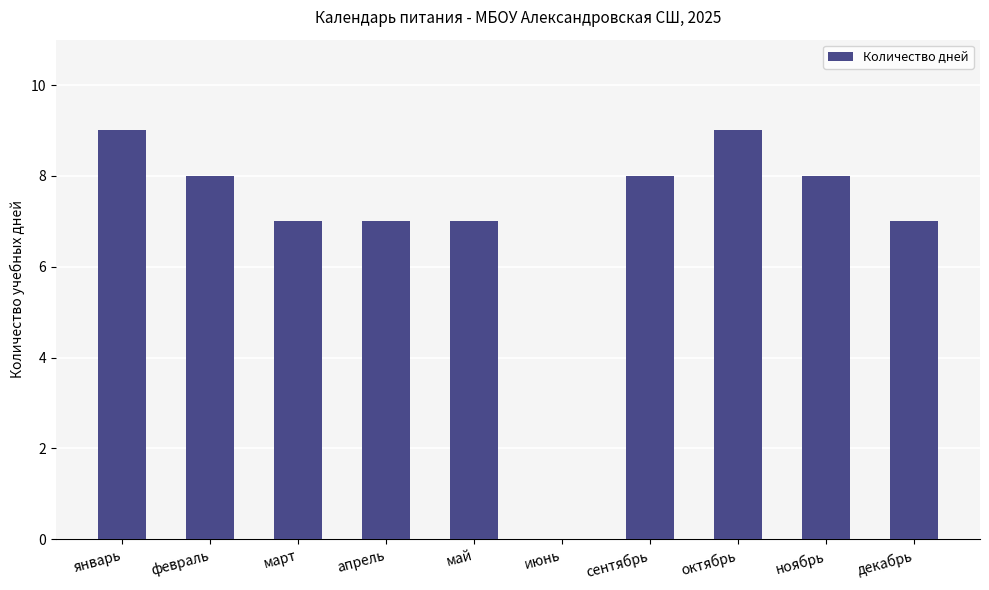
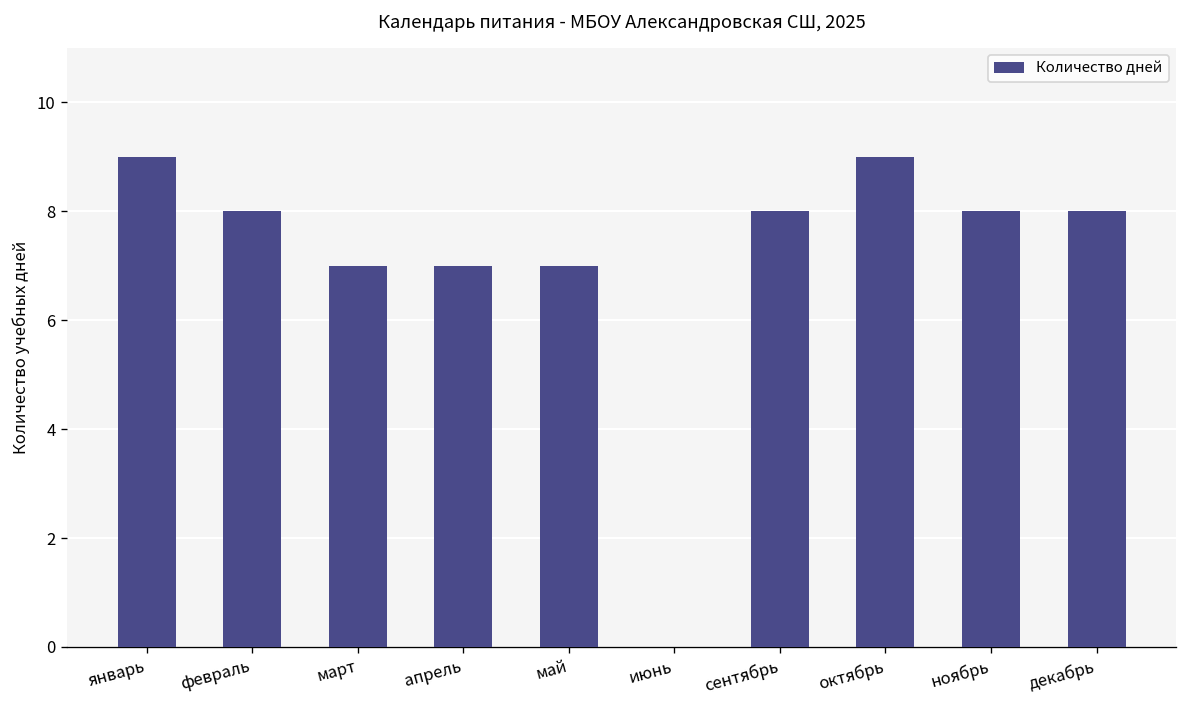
  {
    "январь": 9,
    "февраль": 8,
    "март": 7,
    "апрель": 7,
    "май": 7,
    "июнь": 0,
    "сентябрь": 8,
    "октябрь": 9,
    "ноябрь": 8,
-   "декабрь": 7
+   "декабрь": 8
  }
